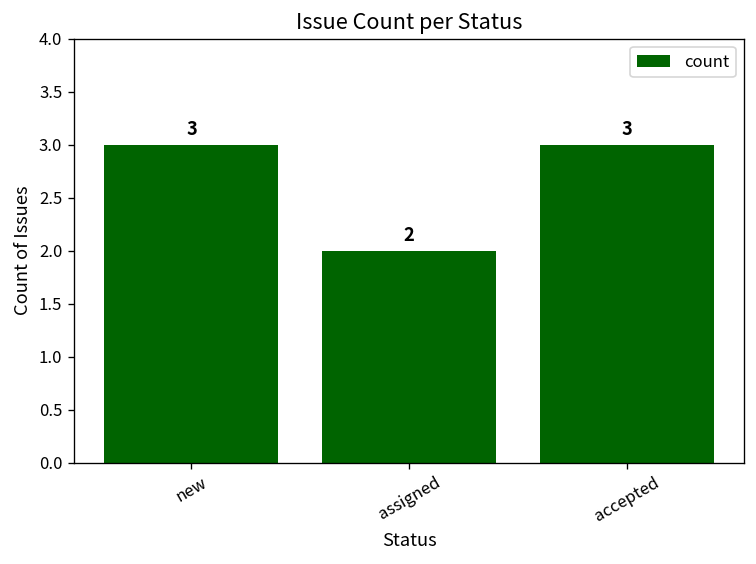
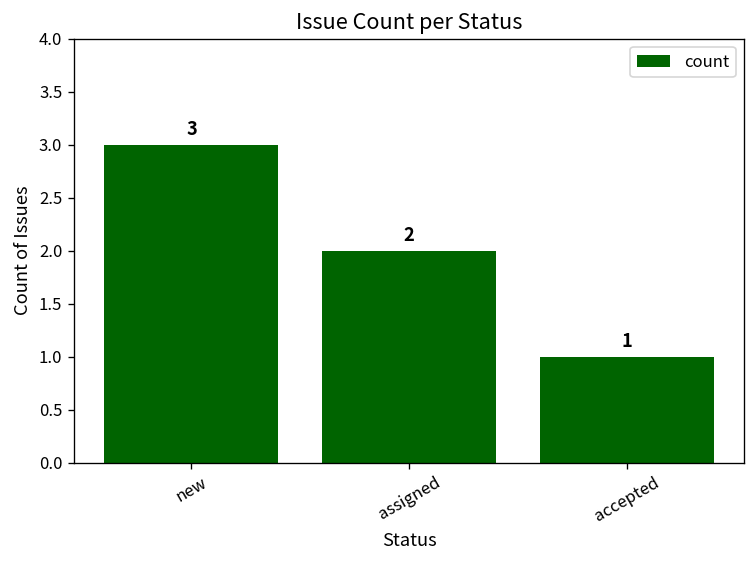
  {
    "new": 3,
    "assigned": 2,
-   "accepted": 3
+   "accepted": 1
  }
